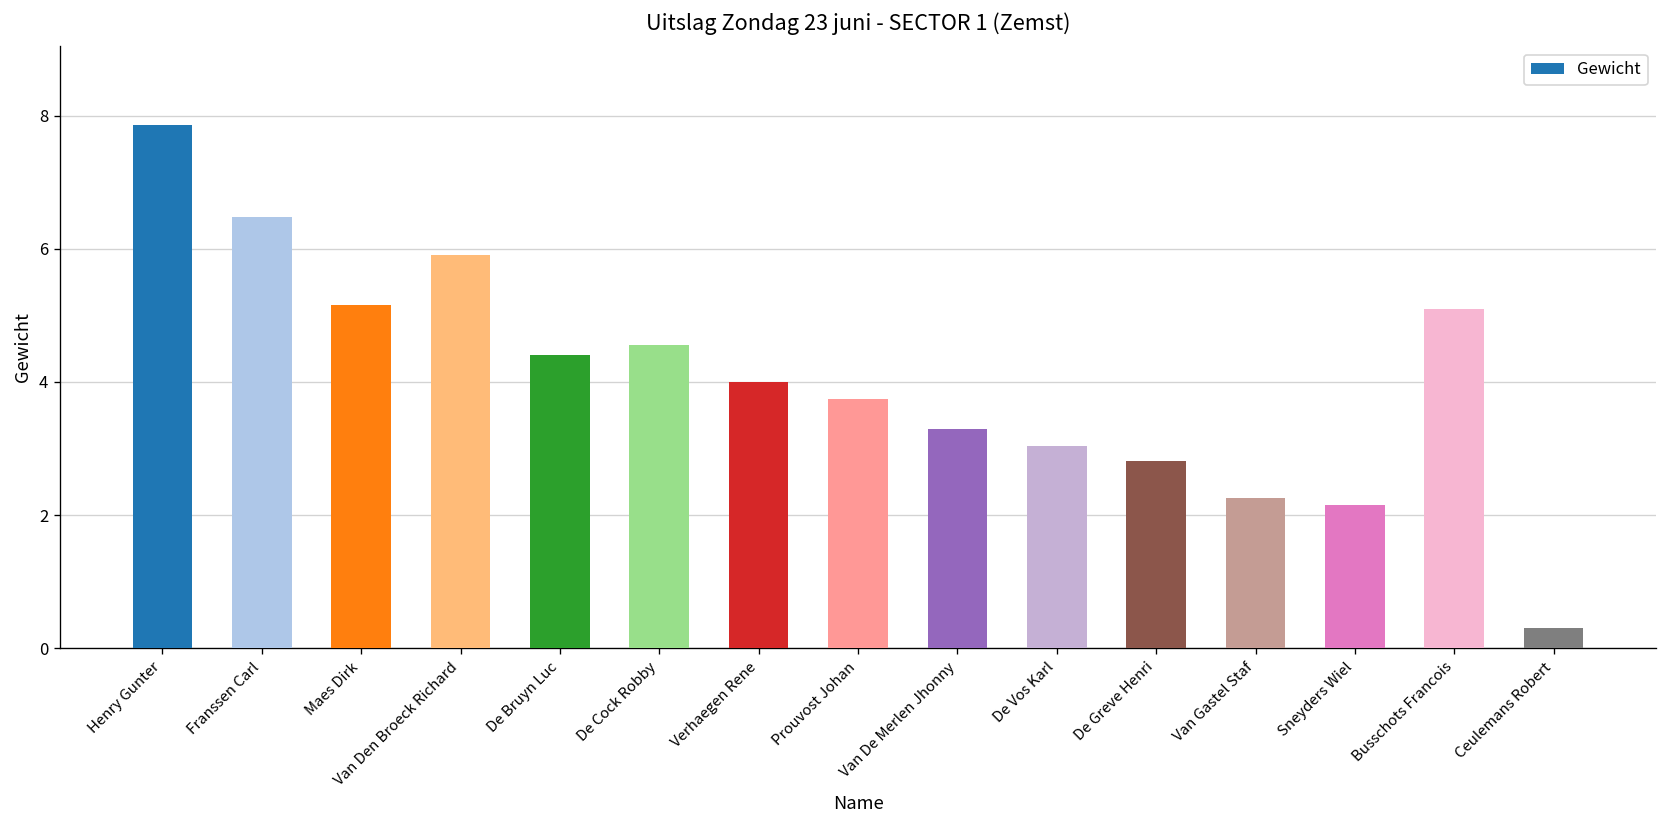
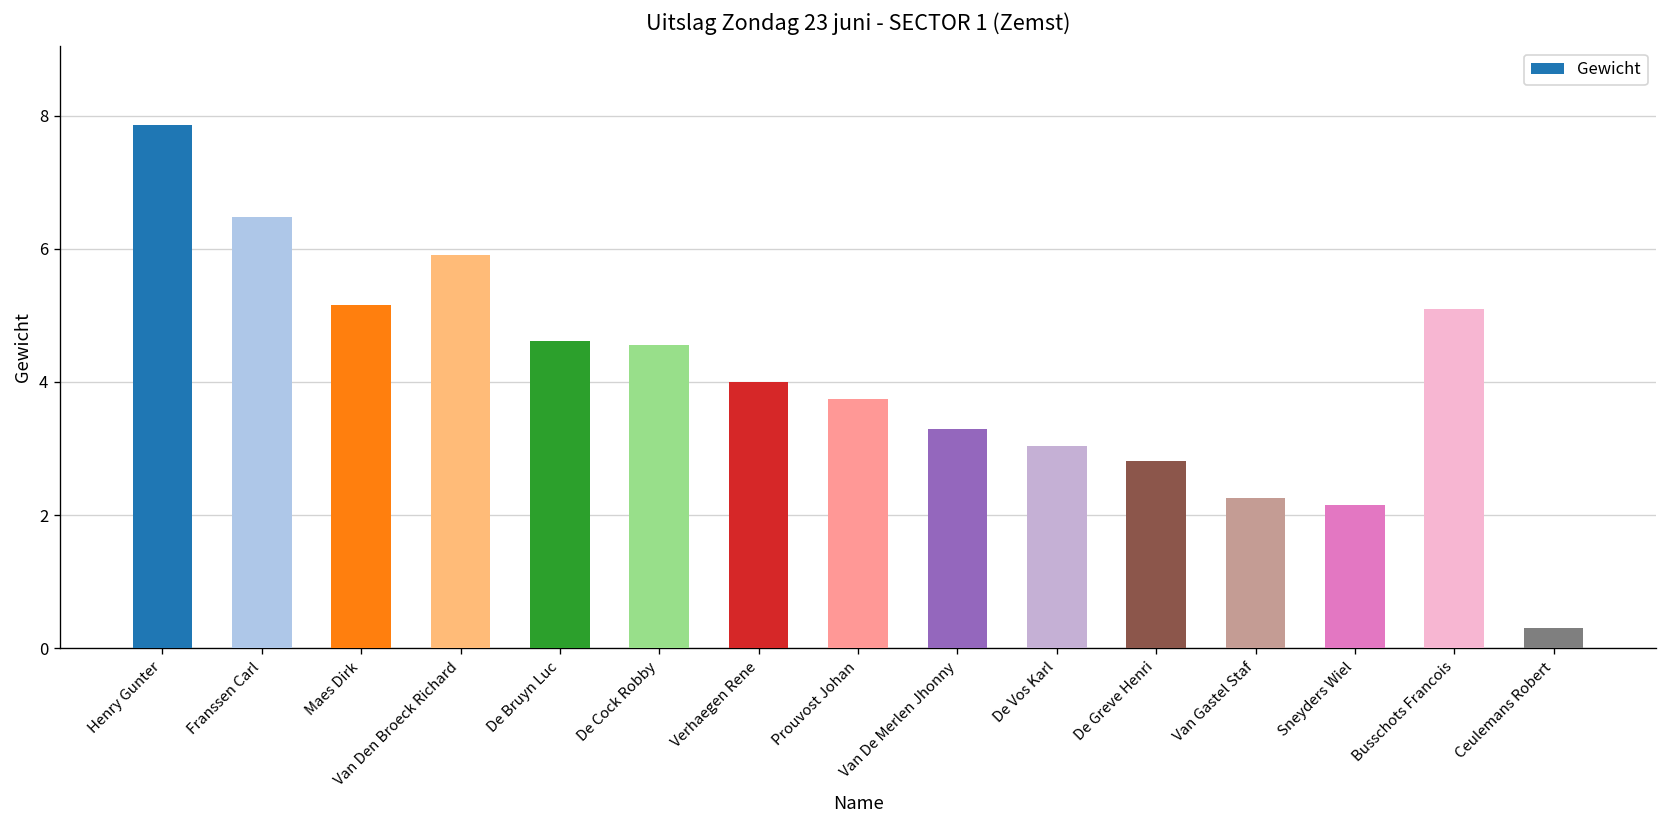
  {
    "Henry Gunter": 7.9,
    "Franssen Carl": 6.5,
    "Maes Dirk": 5.2,
    "Van Den Broeck Richard": 5.9,
-   "De Bruyn Luc": 4.4,
+   "De Bruyn Luc": 4.6,
    "De Cock Robby": 4.6,
    "Verhaegen Rene": 4.0,
    "Prouvost Johan": 3.7,
    "Van De Merlen Jhonny": 3.3,
    "De Vos Karl": 3.0,
    "De Greve Henri": 2.8,
    "Van Gastel Staf": 2.3,
    "Sneyders Wiel": 2.2,
    "Busschots Francois": 5.1,
    "Ceulemans Robert": 0.3
  }
